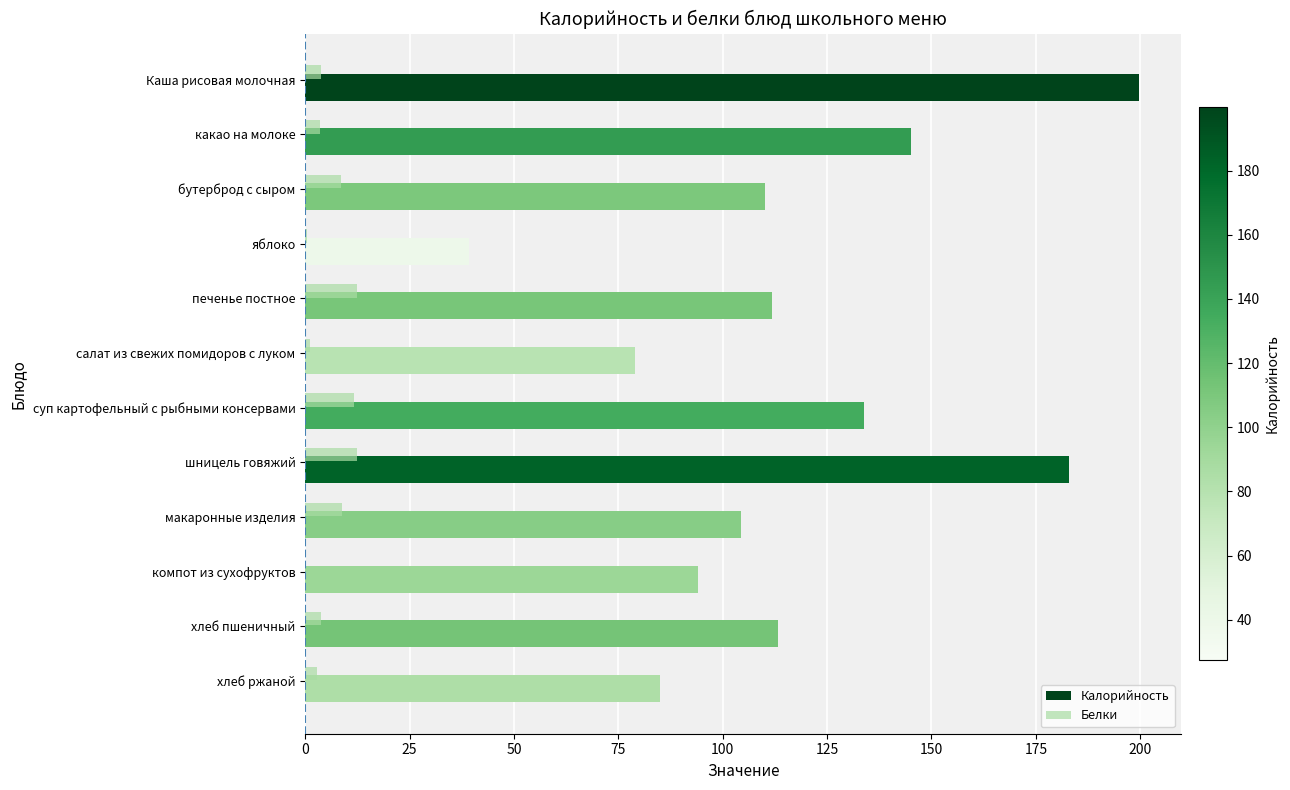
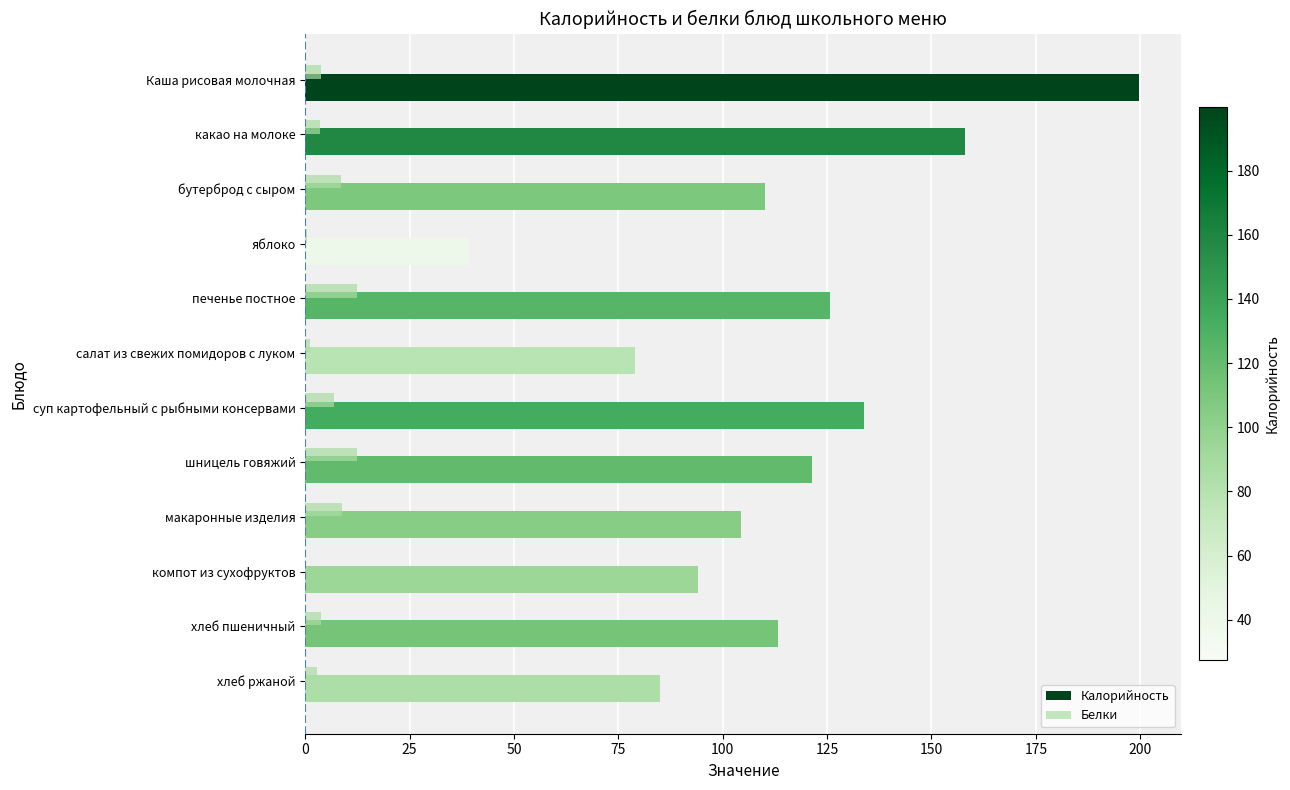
  {
    "Калорийность": {
      "Каша рисовая молочная": 200,
-     "какао на молоке": 145,
+     "какао на молоке": 158,
      "бутерброд с сыром": 110,
      "яблоко": 39,
-     "печенье постное": 112,
+     "печенье постное": 126,
      "салат из свежих помидоров с луком": 79,
      "суп картофельный с рыбными консервами": 134,
-     "шницель говяжий": 183,
+     "шницель говяжий": 122,
      "макаронные изделия": 104,
      "компот из сухофруктов": 94,
      "хлеб пшеничный": 113,
      "хлеб ржаной": 85
    },
    "Белки": {
      "Каша рисовая молочная": 4,
      "какао на молоке": 4,
      "бутерброд с сыром": 8,
      "печенье постное": 12,
      "салат из свежих помидоров с луком": 1,
-     "суп картофельный с рыбными консервами": 12,
+     "суп картофельный с рыбными консервами": 7,
      "шницель говяжий": 12,
      "макаронные изделия": 9,
      "хлеб пшеничный": 4,
      "хлеб ржаной": 3
    }
  }
